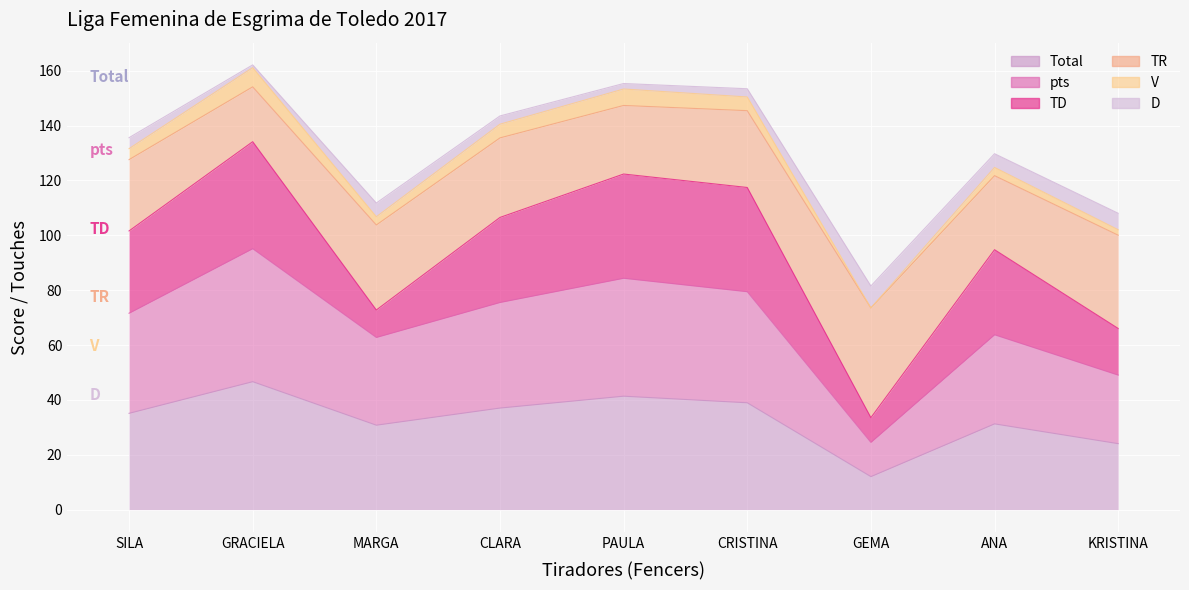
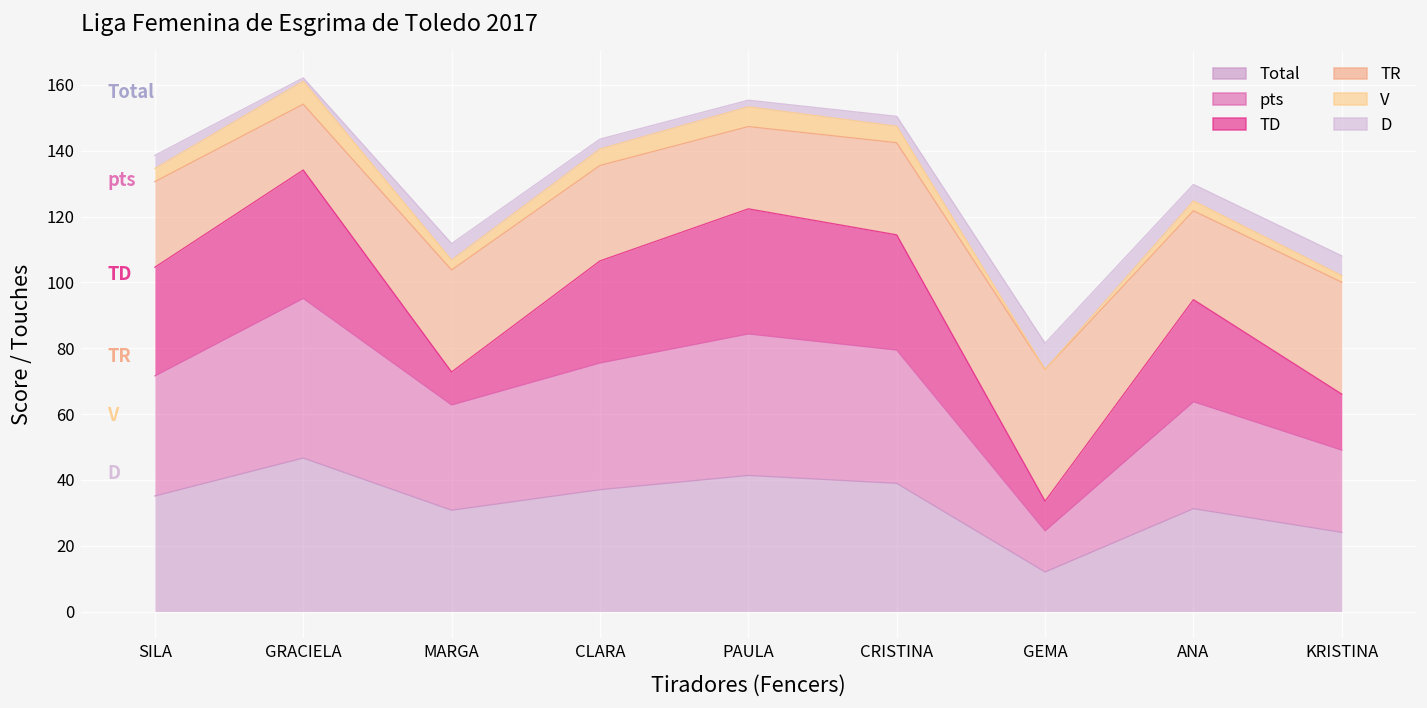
  {
    "TD": {
-     "SILA": 30,
+     "SILA": 33,
      "GRACIELA": 39,
      "MARGA": 10,
      "CLARA": 31,
      "PAULA": 38,
-     "CRISTINA": 38,
+     "CRISTINA": 35,
      "GEMA": 9,
      "ANA": 31,
      "KRISTINA": 17
    }
  }
